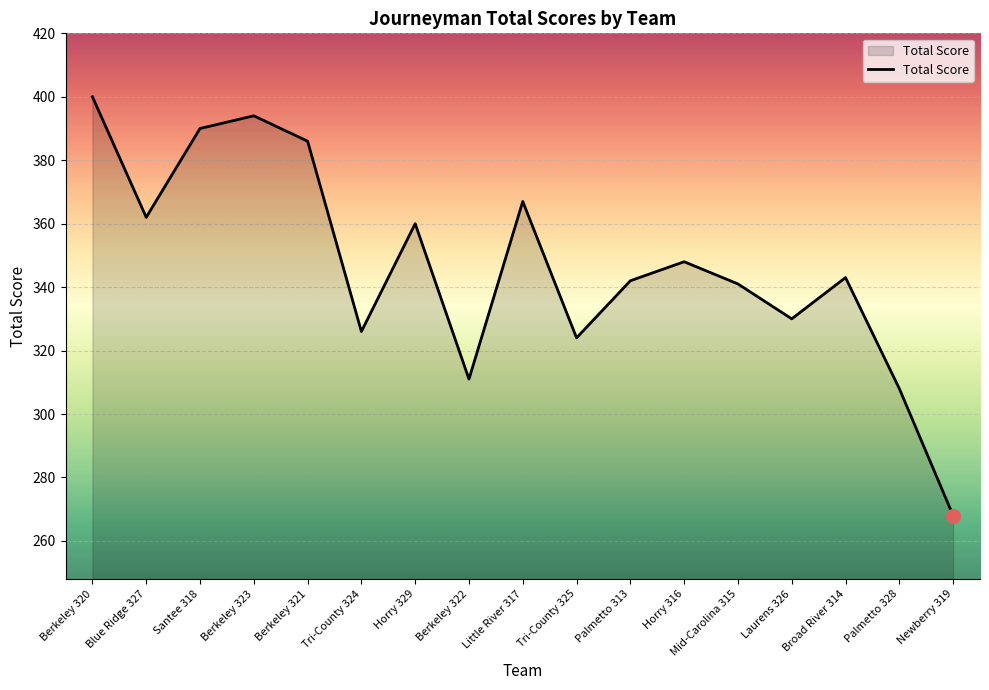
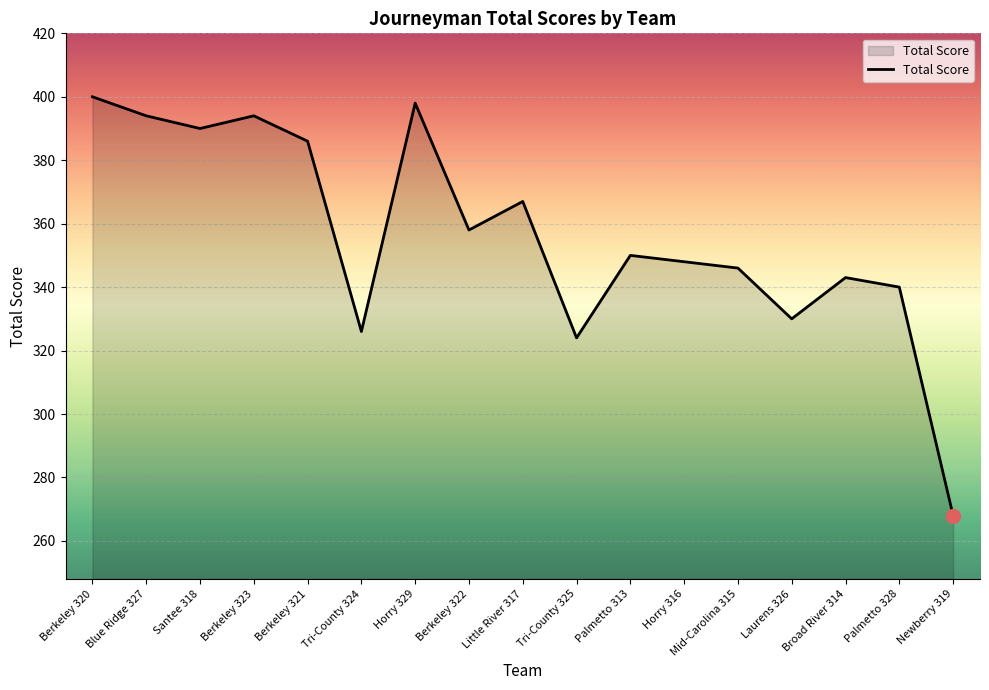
  {
    "Total Score": {
      "Berkeley 320": 400,
-     "Blue Ridge 327": 362,
+     "Blue Ridge 327": 394,
      "Santee 318": 390,
      "Berkeley 323": 394,
      "Berkeley 321": 386,
      "Tri-County 324": 326,
-     "Horry 329": 360,
-     "Berkeley 322": 311,
+     "Horry 329": 398,
+     "Berkeley 322": 358,
      "Little River 317": 367,
      "Tri-County 325": 324,
-     "Palmetto 313": 342,
+     "Palmetto 313": 350,
      "Horry 316": 348,
-     "Mid-Carolina 315": 341,
+     "Mid-Carolina 315": 346,
      "Laurens 326": 330,
      "Broad River 314": 343,
-     "Palmetto 328": 308
+     "Palmetto 328": 340
    }
  }
